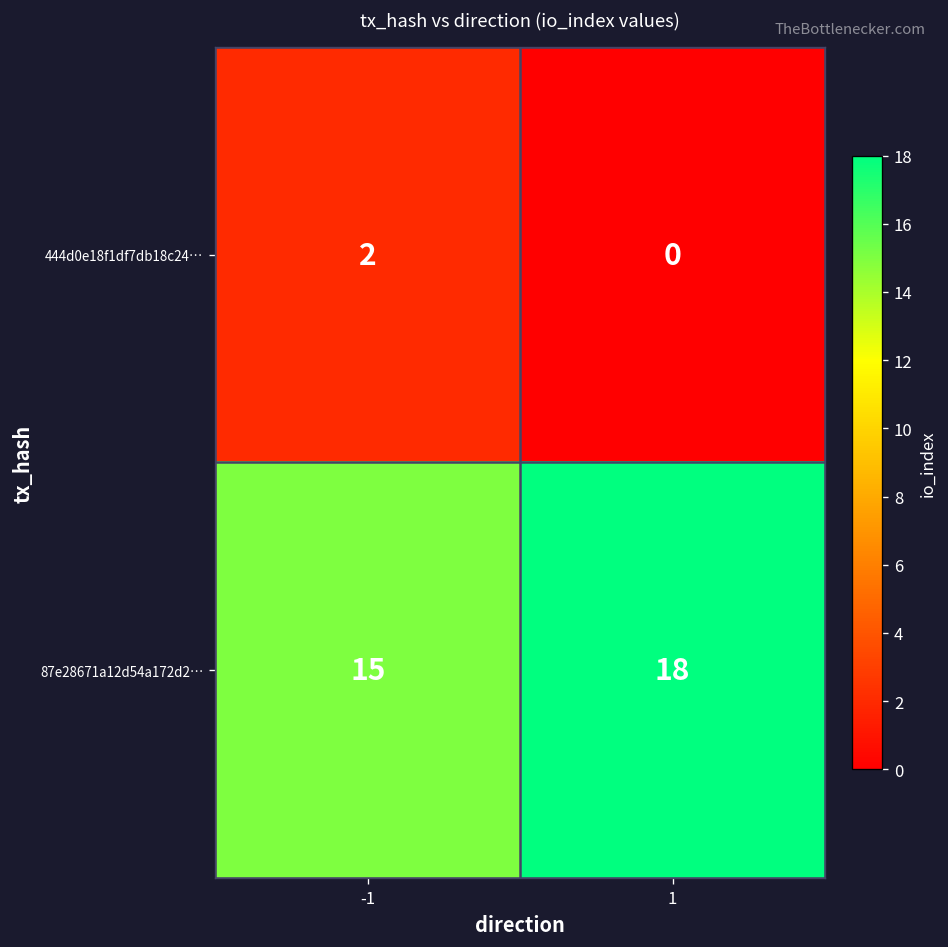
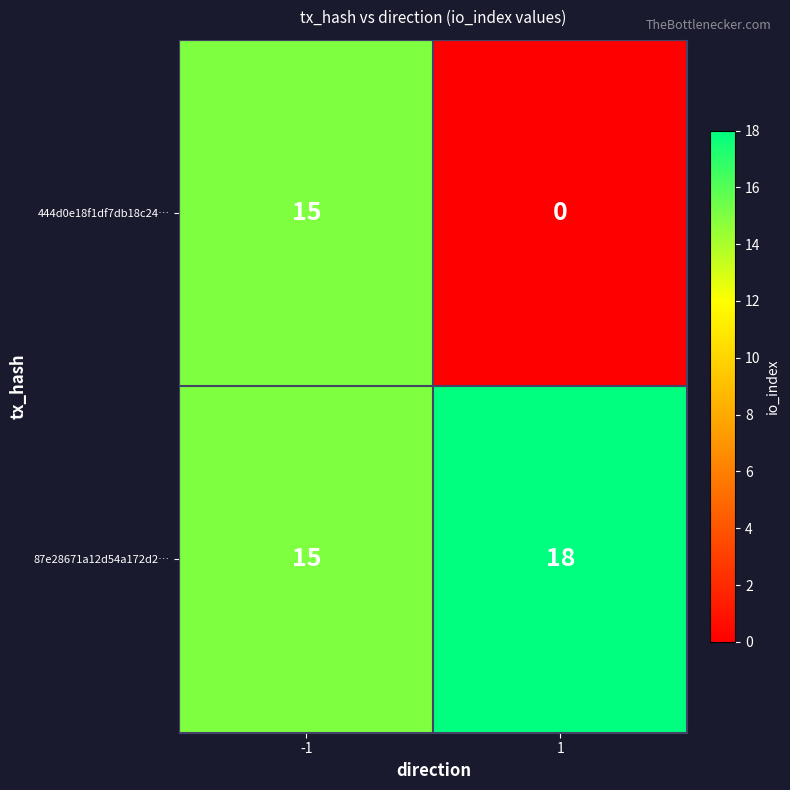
  {
    "444d0e18f1df7db18c24…": {
-     "-1": 2,
+     "-1": 15,
      "1": 0
    },
    "87e28671a12d54a172d2…": {
      "-1": 15,
      "1": 18
    }
  }
